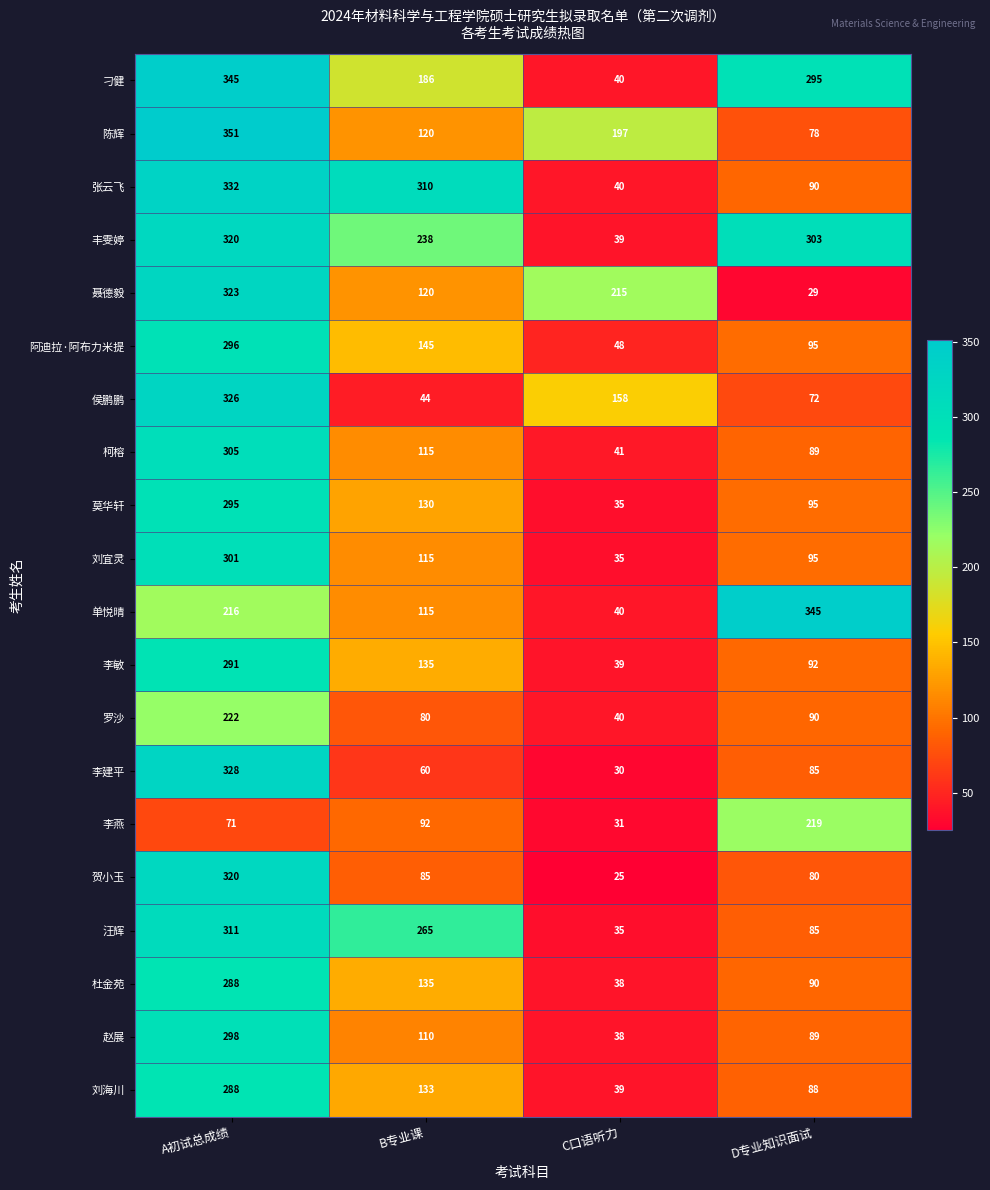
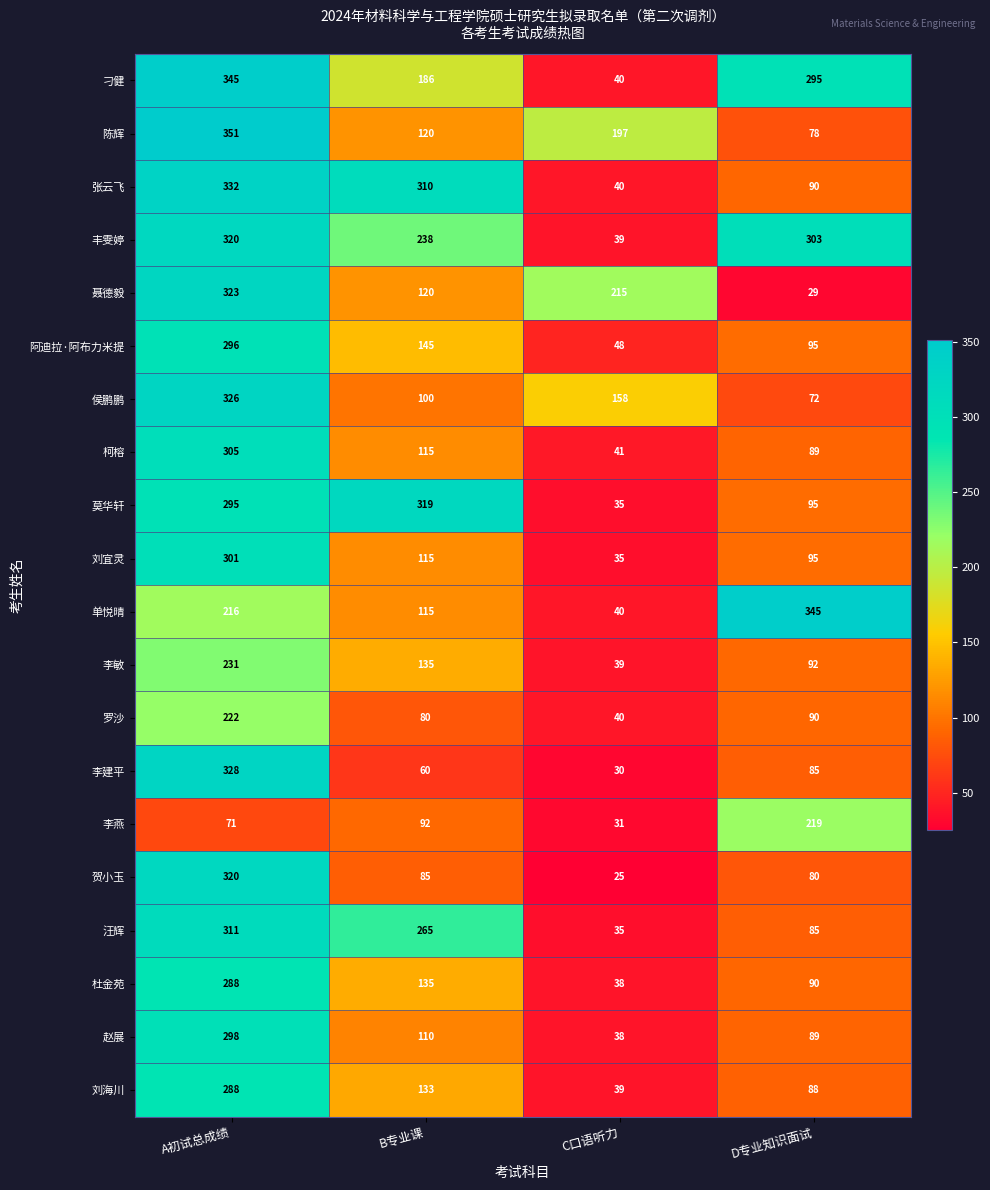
  {
    "刁健": {
      "A初试总成绩": 345,
      "B专业课": 186,
      "C口语听力": 40,
      "D专业知识面试": 295
    },
    "陈辉": {
      "A初试总成绩": 351,
      "B专业课": 120,
      "C口语听力": 197,
      "D专业知识面试": 78
    },
    "张云飞": {
      "A初试总成绩": 332,
      "B专业课": 310,
      "C口语听力": 40,
      "D专业知识面试": 90
    },
    "丰雯婷": {
      "A初试总成绩": 320,
      "B专业课": 238,
      "C口语听力": 39,
      "D专业知识面试": 303
    },
    "聂德毅": {
      "A初试总成绩": 323,
      "B专业课": 120,
      "C口语听力": 215,
      "D专业知识面试": 29
    },
    "阿迪拉·阿布力米提": {
      "A初试总成绩": 296,
      "B专业课": 145,
      "C口语听力": 48,
      "D专业知识面试": 95
    },
    "侯鹏鹏": {
      "A初试总成绩": 326,
-     "B专业课": 44,
+     "B专业课": 100,
      "C口语听力": 158,
      "D专业知识面试": 72
    },
    "柯榕": {
      "A初试总成绩": 305,
      "B专业课": 115,
      "C口语听力": 41,
      "D专业知识面试": 89
    },
    "莫华轩": {
      "A初试总成绩": 295,
-     "B专业课": 130,
+     "B专业课": 319,
      "C口语听力": 35,
      "D专业知识面试": 95
    },
    "刘宜灵": {
      "A初试总成绩": 301,
      "B专业课": 115,
      "C口语听力": 35,
      "D专业知识面试": 95
    },
    "单悦晴": {
      "A初试总成绩": 216,
      "B专业课": 115,
      "C口语听力": 40,
      "D专业知识面试": 345
    },
    "李敏": {
-     "A初试总成绩": 291,
+     "A初试总成绩": 231,
      "B专业课": 135,
      "C口语听力": 39,
      "D专业知识面试": 92
    },
    "罗沙": {
      "A初试总成绩": 222,
      "B专业课": 80,
      "C口语听力": 40,
      "D专业知识面试": 90
    },
    "李建平": {
      "A初试总成绩": 328,
      "B专业课": 60,
      "C口语听力": 30,
      "D专业知识面试": 85
    },
    "李燕": {
      "A初试总成绩": 71,
      "B专业课": 92,
      "C口语听力": 31,
      "D专业知识面试": 219
    },
    "贺小玉": {
      "A初试总成绩": 320,
      "B专业课": 85,
      "C口语听力": 25,
      "D专业知识面试": 80
    },
    "汪辉": {
      "A初试总成绩": 311,
      "B专业课": 265,
      "C口语听力": 35,
      "D专业知识面试": 85
    },
    "杜金苑": {
      "A初试总成绩": 288,
      "B专业课": 135,
      "C口语听力": 38,
      "D专业知识面试": 90
    },
    "赵展": {
      "A初试总成绩": 298,
      "B专业课": 110,
      "C口语听力": 38,
      "D专业知识面试": 89
    },
    "刘海川": {
      "A初试总成绩": 288,
      "B专业课": 133,
      "C口语听力": 39,
      "D专业知识面试": 88
    }
  }
